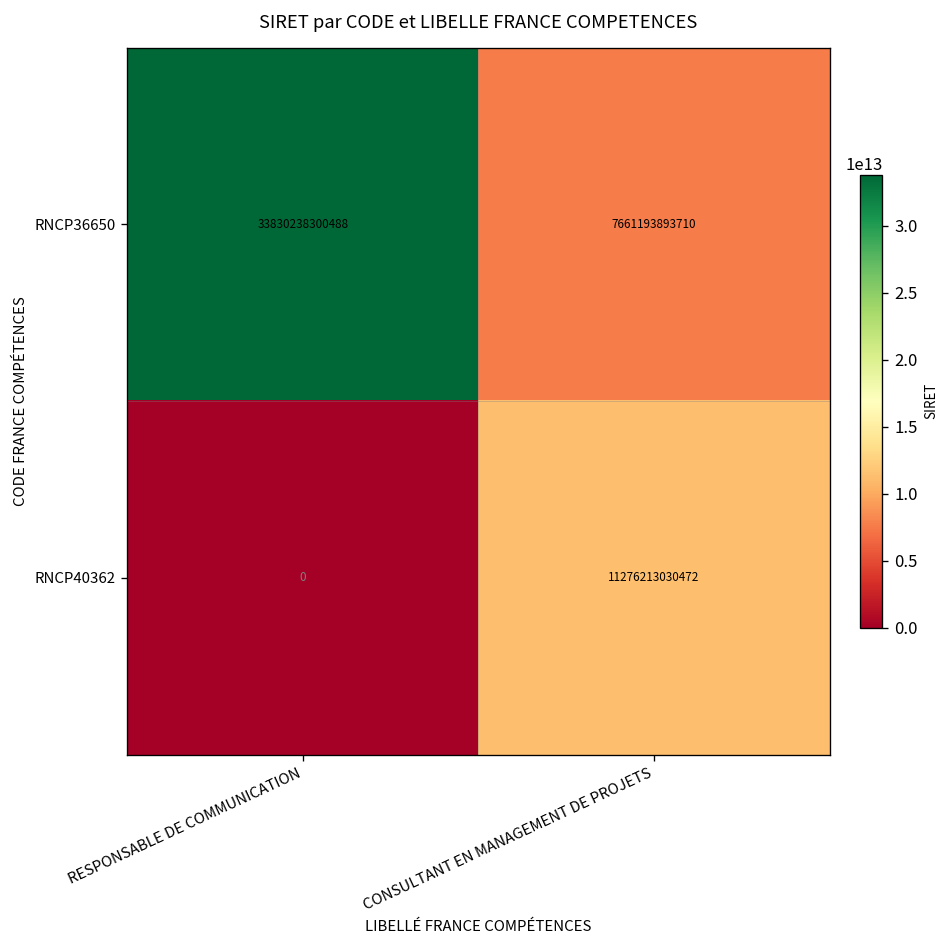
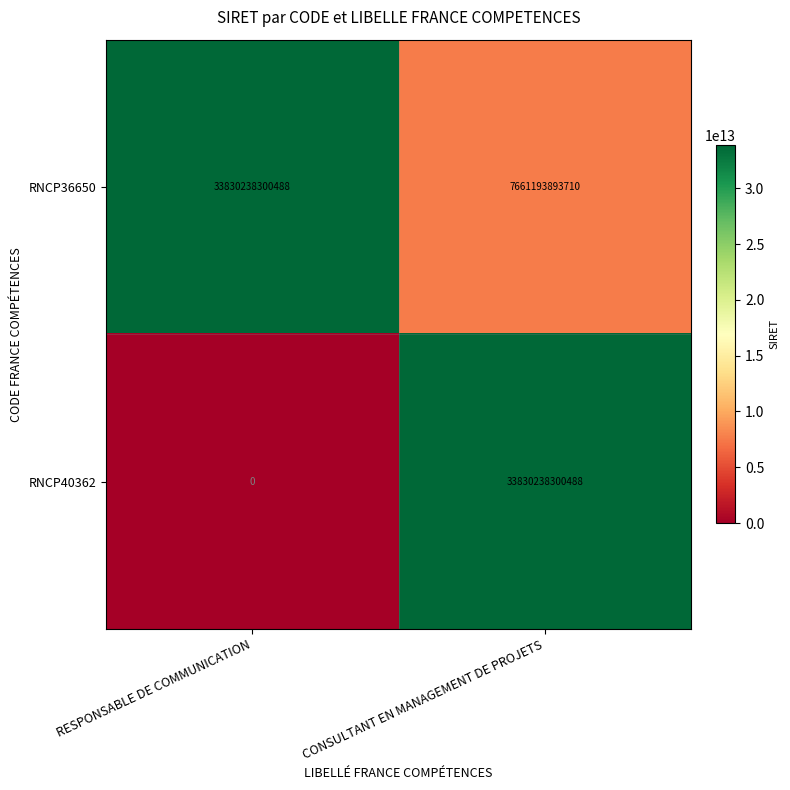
  {
    "RNCP36650": {
      "RESPONSABLE DE COMMUNICATION": 33830238300488,
      "CONSULTANT EN MANAGEMENT DE PROJETS": 7661193893710
    },
    "RNCP40362": {
      "RESPONSABLE DE COMMUNICATION": 0,
-     "CONSULTANT EN MANAGEMENT DE PROJETS": 11276213030472
+     "CONSULTANT EN MANAGEMENT DE PROJETS": 33830238300488
    }
  }
